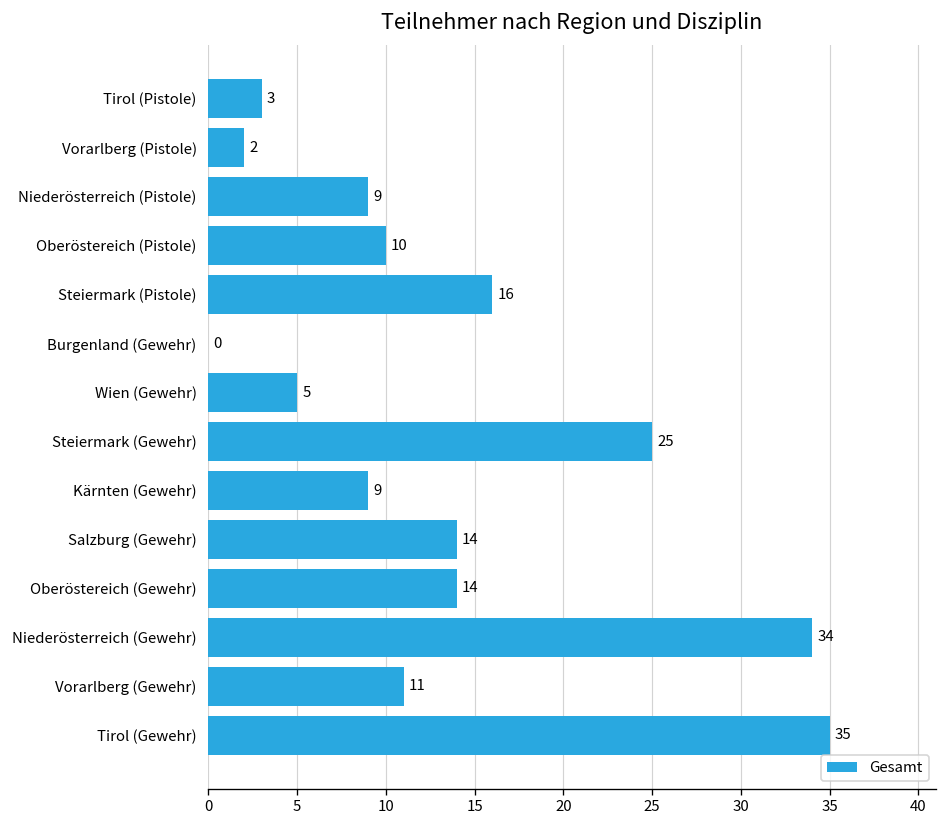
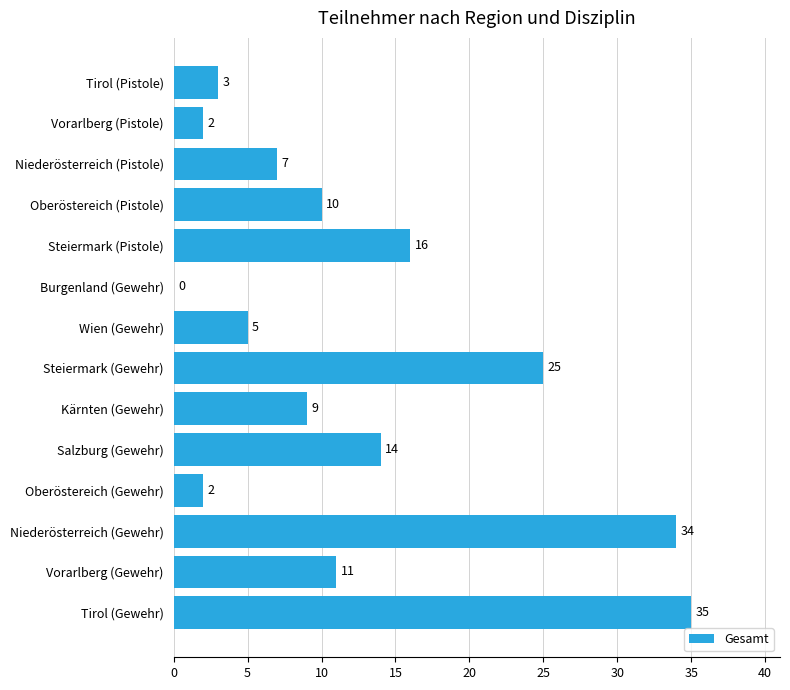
  {
    "Tirol (Pistole)": 3,
    "Vorarlberg (Pistole)": 2,
-   "Niederösterreich (Pistole)": 9,
+   "Niederösterreich (Pistole)": 7,
    "Oberöstereich (Pistole)": 10,
    "Steiermark (Pistole)": 16,
    "Burgenland (Gewehr)": 0,
    "Wien (Gewehr)": 5,
    "Steiermark (Gewehr)": 25,
    "Kärnten (Gewehr)": 9,
    "Salzburg (Gewehr)": 14,
-   "Oberöstereich (Gewehr)": 14,
+   "Oberöstereich (Gewehr)": 2,
    "Niederösterreich (Gewehr)": 34,
    "Vorarlberg (Gewehr)": 11,
    "Tirol (Gewehr)": 35
  }
